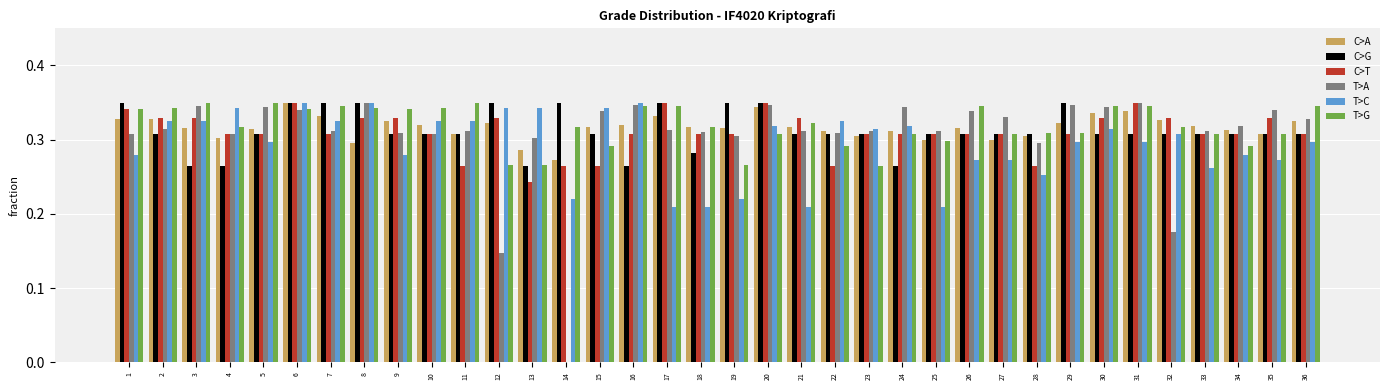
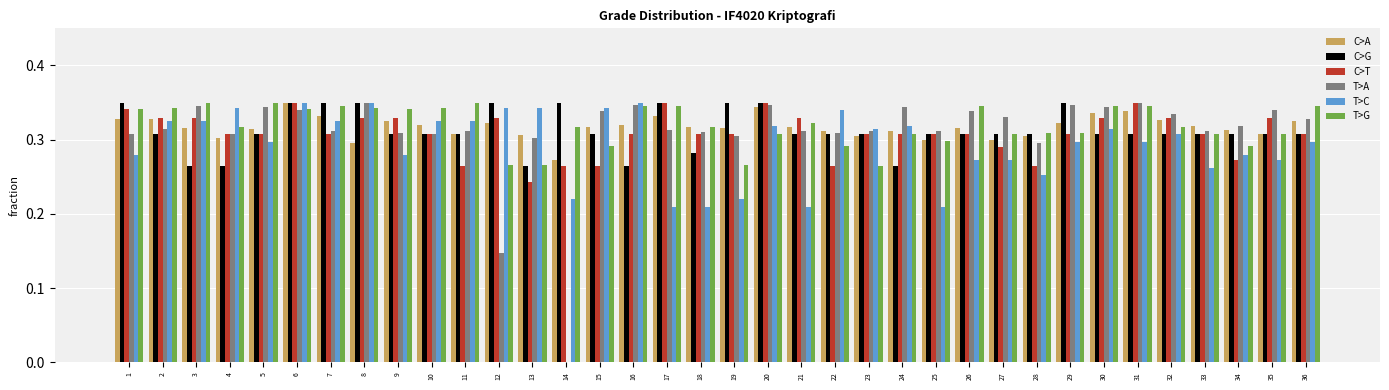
  {
    "C>A": {
      "1": 0.33,
      "2": 0.33,
      "3": 0.32,
      "4": 0.30,
      "5": 0.31,
      "6": 0.35,
      "7": 0.33,
      "8": 0.30,
      "9": 0.33,
      "10": 0.32,
      "11": 0.31,
      "12": 0.32,
-     "13": 0.29,
+     "13": 0.31,
      "14": 0.27,
      "15": 0.32,
      "16": 0.32,
      "17": 0.33,
      "18": 0.32,
      "19": 0.32,
      "20": 0.34,
      "21": 0.32,
      "22": 0.31,
      "23": 0.31,
      "24": 0.31,
      "25": 0.30,
      "26": 0.32,
      "27": 0.30,
      "28": 0.30,
      "29": 0.32,
      "30": 0.34,
      "31": 0.34,
      "32": 0.33,
      "33": 0.32,
      "34": 0.31,
      "35": 0.31,
      "36": 0.32
    },
    "C>T": {
      "1": 0.34,
      "2": 0.33,
      "3": 0.33,
      "4": 0.31,
      "5": 0.31,
      "6": 0.35,
      "7": 0.31,
      "8": 0.33,
      "9": 0.33,
      "10": 0.31,
      "11": 0.26,
      "12": 0.33,
      "13": 0.24,
      "14": 0.26,
      "15": 0.26,
      "16": 0.31,
      "17": 0.35,
      "18": 0.31,
      "19": 0.31,
      "20": 0.35,
      "21": 0.33,
      "22": 0.26,
      "23": 0.31,
      "24": 0.31,
      "25": 0.31,
      "26": 0.31,
-     "27": 0.31,
+     "27": 0.29,
      "28": 0.26,
      "29": 0.31,
      "30": 0.33,
      "31": 0.35,
      "32": 0.33,
      "33": 0.31,
-     "34": 0.31,
+     "34": 0.27,
      "35": 0.33,
      "36": 0.31
    },
    "T>A": {
      "1": 0.31,
      "2": 0.32,
      "3": 0.35,
      "4": 0.31,
      "5": 0.34,
      "6": 0.34,
      "7": 0.31,
      "8": 0.35,
      "9": 0.31,
      "10": 0.31,
      "11": 0.31,
      "12": 0.15,
      "13": 0.30,
      "14": 0.00,
      "15": 0.34,
      "16": 0.35,
      "17": 0.31,
      "18": 0.31,
      "19": 0.31,
      "20": 0.35,
      "21": 0.31,
      "22": 0.31,
      "23": 0.31,
      "24": 0.34,
      "25": 0.31,
      "26": 0.34,
      "27": 0.33,
      "28": 0.30,
      "29": 0.35,
      "30": 0.34,
      "31": 0.35,
-     "32": 0.18,
+     "32": 0.33,
      "33": 0.31,
      "34": 0.32,
      "35": 0.34,
      "36": 0.33
    },
    "T>C": {
      "1": 0.28,
      "2": 0.33,
      "3": 0.33,
      "4": 0.34,
      "5": 0.30,
      "6": 0.35,
      "7": 0.33,
      "8": 0.35,
      "9": 0.28,
      "10": 0.33,
      "11": 0.33,
      "12": 0.34,
      "13": 0.34,
      "14": 0.22,
      "15": 0.34,
      "16": 0.35,
      "17": 0.21,
      "18": 0.21,
      "19": 0.22,
      "20": 0.32,
      "21": 0.21,
-     "22": 0.33,
+     "22": 0.34,
      "23": 0.32,
      "24": 0.32,
      "25": 0.21,
      "26": 0.27,
      "27": 0.27,
      "28": 0.25,
      "29": 0.30,
      "30": 0.32,
      "31": 0.30,
      "32": 0.31,
      "33": 0.26,
      "34": 0.28,
      "35": 0.27,
      "36": 0.30
    }
  }
